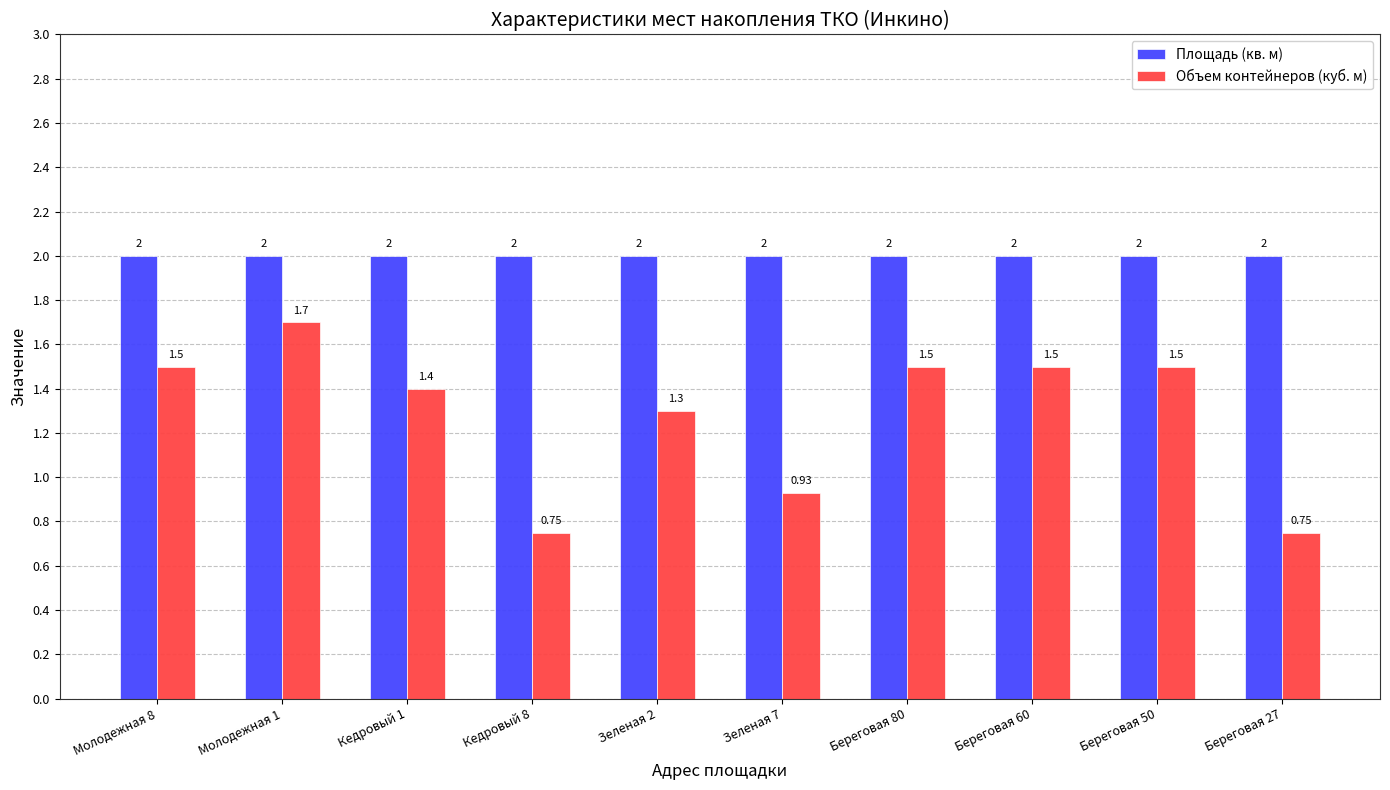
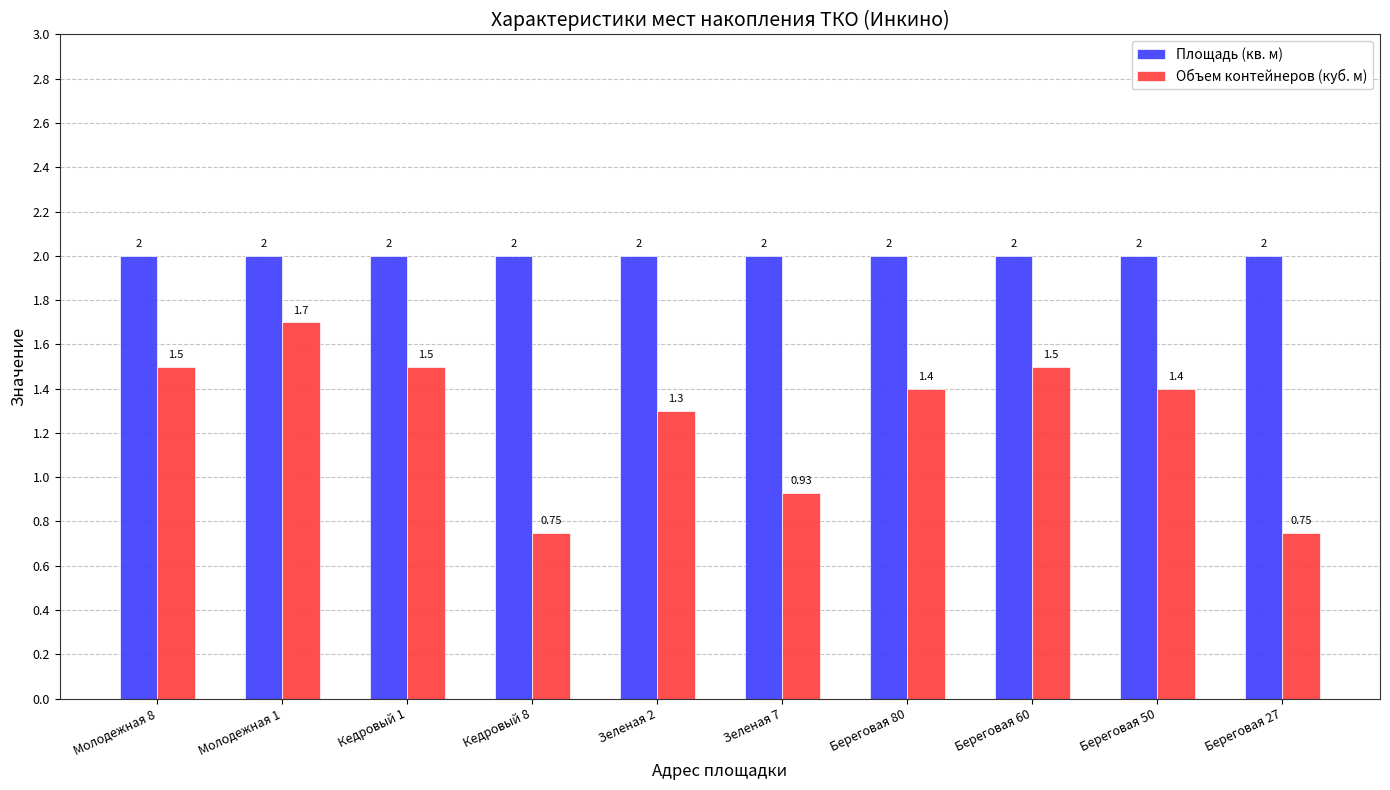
  {
    "Площадь (кв. м)": {
      "Молодежная 8": 2,
      "Молодежная 1": 2,
      "Кедровый 1": 2,
      "Кедровый 8": 2,
      "Зеленая 2": 2,
      "Зеленая 7": 2,
      "Береговая 80": 2,
      "Береговая 60": 2,
      "Береговая 50": 2,
      "Береговая 27": 2
    },
    "Объем контейнеров (куб. м)": {
      "Молодежная 8": 1.5,
      "Молодежная 1": 1.7,
-     "Кедровый 1": 1.4,
+     "Кедровый 1": 1.5,
      "Кедровый 8": 0.75,
      "Зеленая 2": 1.3,
      "Зеленая 7": 0.93,
-     "Береговая 80": 1.5,
+     "Береговая 80": 1.4,
      "Береговая 60": 1.5,
-     "Береговая 50": 1.5,
+     "Береговая 50": 1.4,
      "Береговая 27": 0.75
    }
  }
